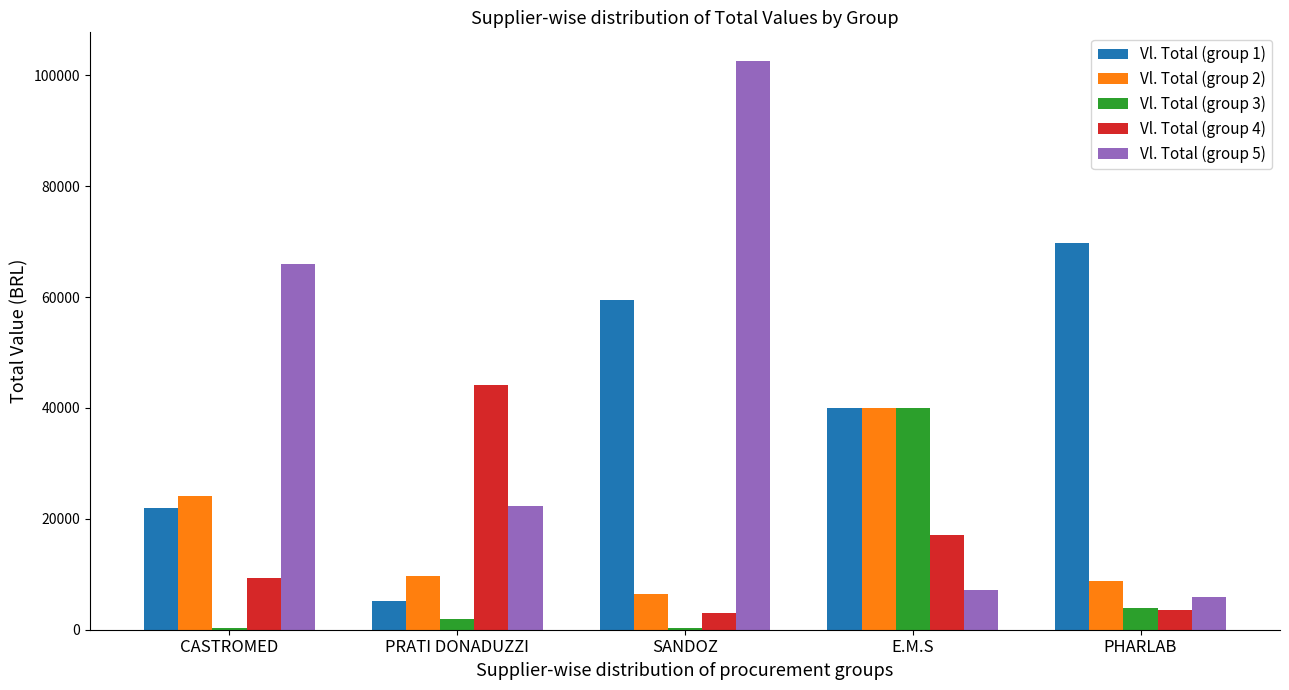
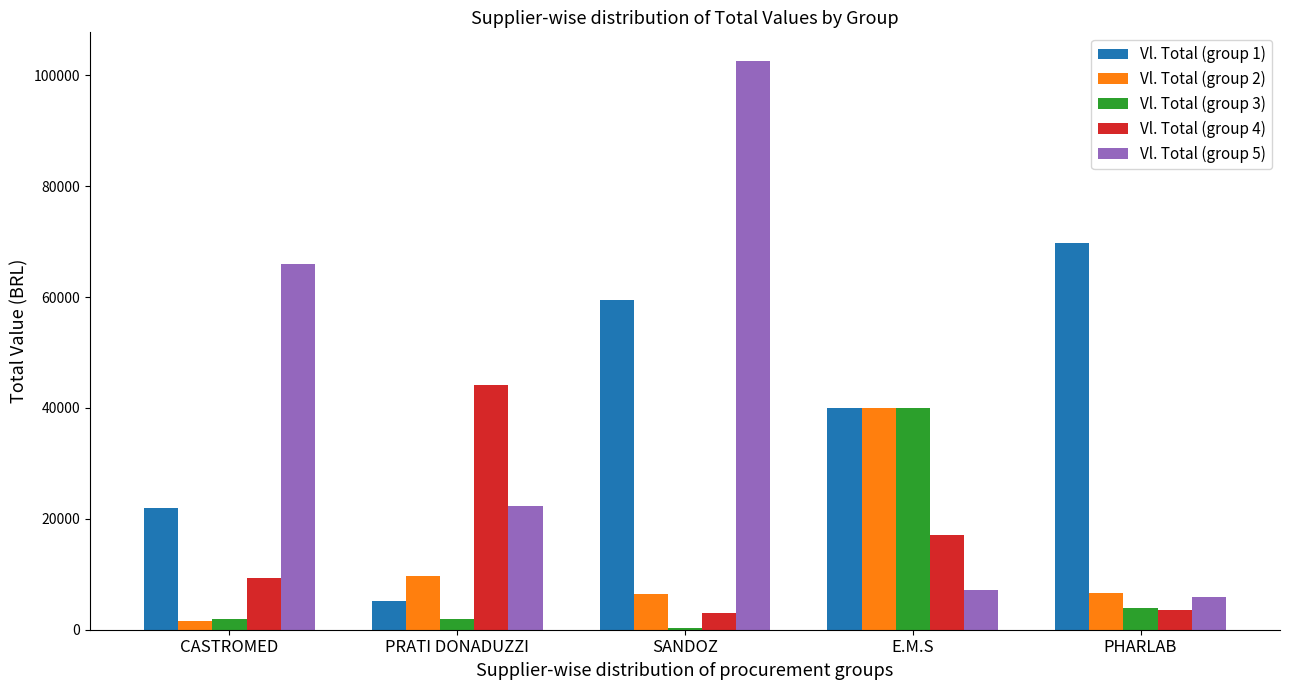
  {
    "Vl. Total (group 1)": {
      "CASTROMED": 22000,
      "PRATI DONADUZZI": 5000,
      "SANDOZ": 59000,
      "E.M.S": 40000,
      "PHARLAB": 70000
    },
    "Vl. Total (group 2)": {
-     "CASTROMED": 24000,
+     "CASTROMED": 1000,
      "PRATI DONADUZZI": 10000,
      "SANDOZ": 7000,
      "E.M.S": 40000,
-     "PHARLAB": 9000
+     "PHARLAB": 7000
    },
    "Vl. Total (group 3)": {
-     "CASTROMED": 0,
+     "CASTROMED": 2000,
      "PRATI DONADUZZI": 2000,
      "E.M.S": 40000,
      "PHARLAB": 4000
    },
    "Vl. Total (group 4)": {
      "CASTROMED": 9000,
      "PRATI DONADUZZI": 44000,
      "SANDOZ": 3000,
      "E.M.S": 17000,
      "PHARLAB": 4000
    },
    "Vl. Total (group 5)": {
      "CASTROMED": 66000,
      "PRATI DONADUZZI": 22000,
      "SANDOZ": 103000,
      "E.M.S": 7000,
      "PHARLAB": 6000
    }
  }
